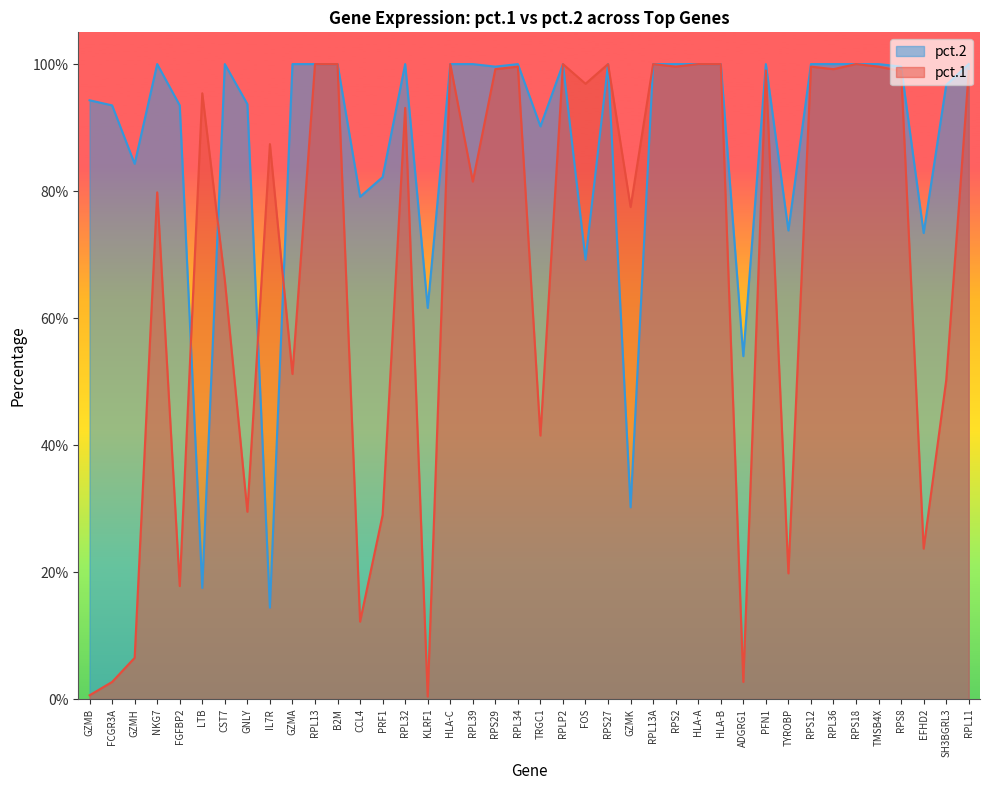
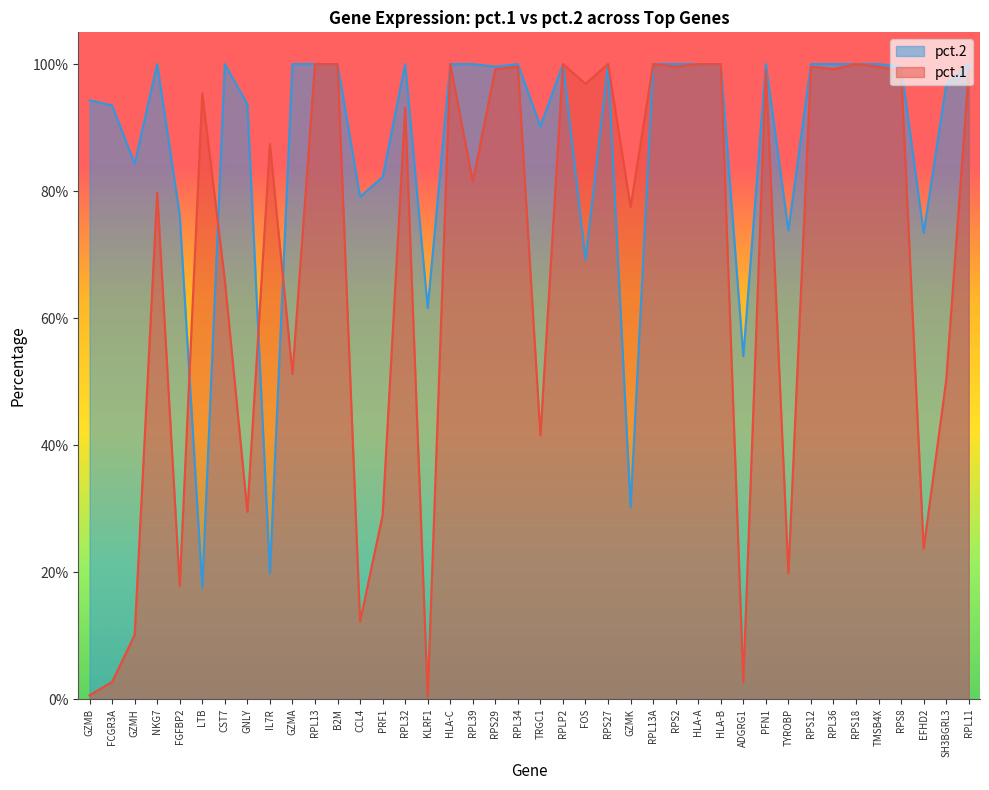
  {
    "pct.2": {
      "GZMB": "94%",
      "FCGR3A": "94%",
      "GZMH": "84%",
      "NKG7": "100%",
-     "FGFBP2": "94%",
+     "FGFBP2": "76%",
      "LTB": "18%",
      "CST7": "100%",
      "GNLY": "94%",
-     "IL7R": "14%",
+     "IL7R": "20%",
      "GZMA": "100%",
      "CCL4": "79%",
      "PRF1": "82%",
      "RPL32": "100%",
      "KLRF1": "62%",
      "RPL39": "100%",
      "RPS29": "100%",
      "TRGC1": "90%",
      "FOS": "69%",
      "GZMK": "30%",
      "ADGRG1": "54%",
      "PFN1": "100%",
      "TYROBP": "74%",
      "RPL36": "100%",
      "EFHD2": "73%"
    },
    "pct.1": {
      "GZMB": "1%",
      "FCGR3A": "3%",
-     "GZMH": "7%",
+     "GZMH": "10%",
      "NKG7": "80%",
      "FGFBP2": "18%",
      "LTB": "95%",
      "CST7": "66%",
      "GNLY": "30%",
      "IL7R": "87%",
      "GZMA": "51%",
      "CCL4": "12%",
      "PRF1": "29%",
      "RPL32": "93%",
      "KLRF1": "0%",
      "RPL39": "82%",
      "RPS29": "99%",
      "TRGC1": "42%",
      "FOS": "97%",
      "GZMK": "78%",
      "ADGRG1": "3%",
      "PFN1": "99%",
      "TYROBP": "20%",
      "RPL36": "99%",
      "EFHD2": "24%",
      "SH3BGRL3": "50%"
    }
  }
